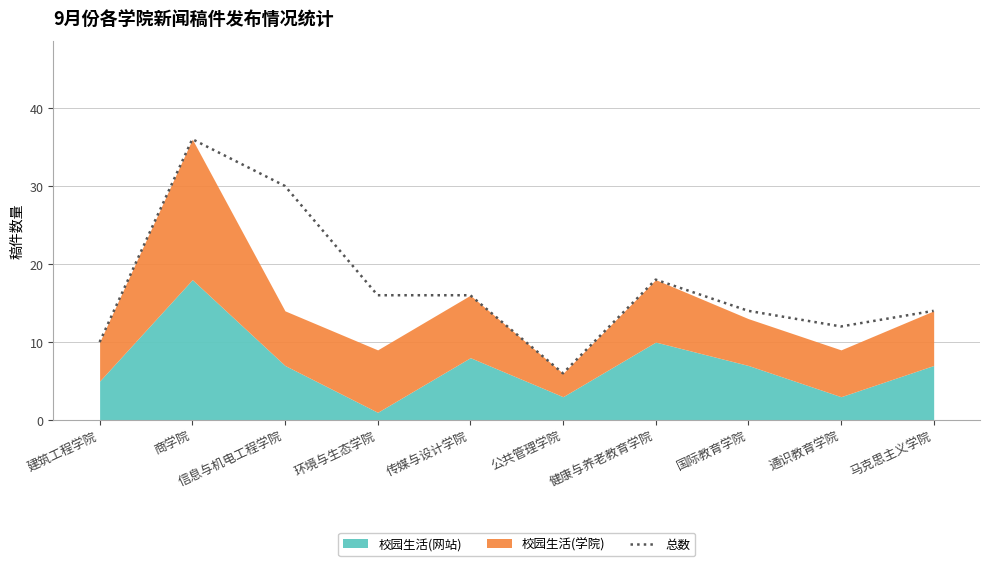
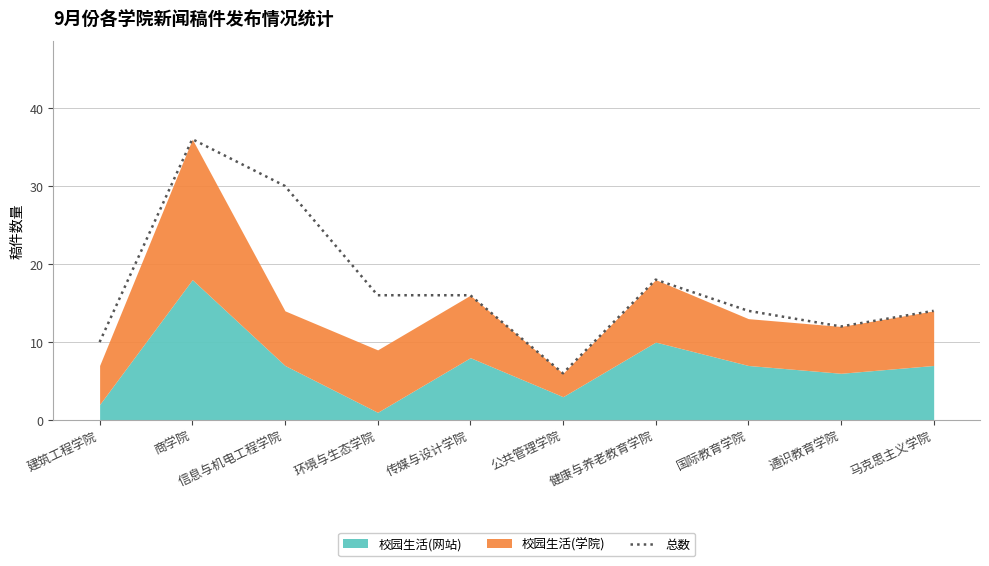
  {
    "校园生活(网站)": {
-     "建筑工程学院": 5,
+     "建筑工程学院": 2,
      "商学院": 18,
      "信息与机电工程学院": 7,
      "环境与生态学院": 1,
      "传媒与设计学院": 8,
      "公共管理学院": 3,
      "健康与养老教育学院": 10,
      "国际教育学院": 7,
-     "通识教育学院": 3,
+     "通识教育学院": 6,
      "马克思主义学院": 7
    },
    "总数": {
      "信息与机电工程学院": 30,
      "环境与生态学院": 16,
      "国际教育学院": 14
    },
    "校园生活(学院)": {
      "信息与机电工程学院": 7,
      "环境与生态学院": 8,
      "国际教育学院": 6
    }
  }
